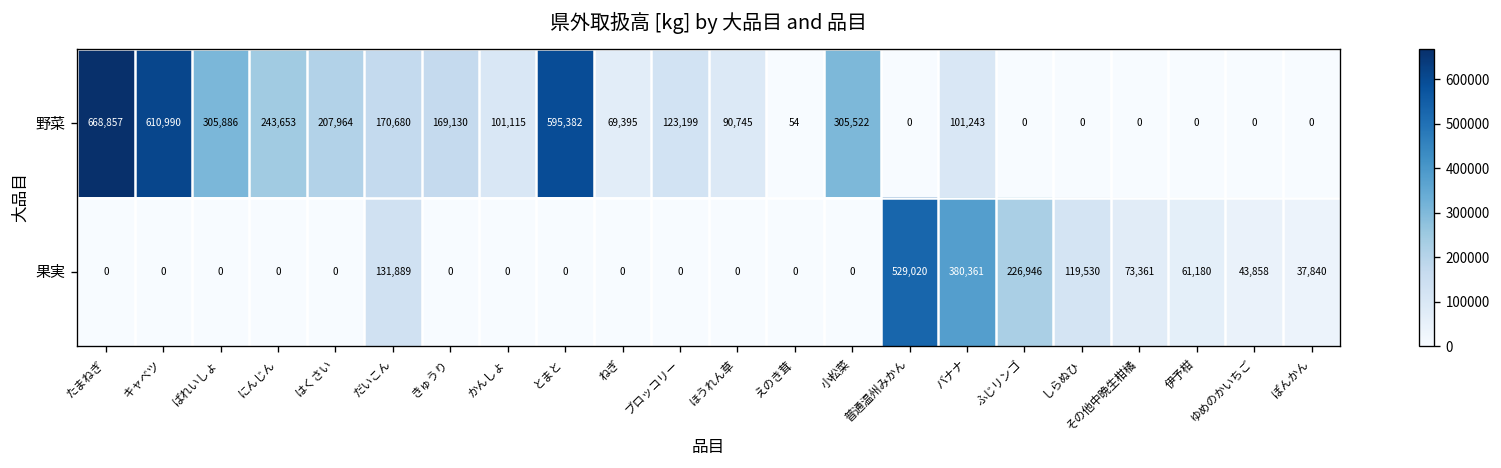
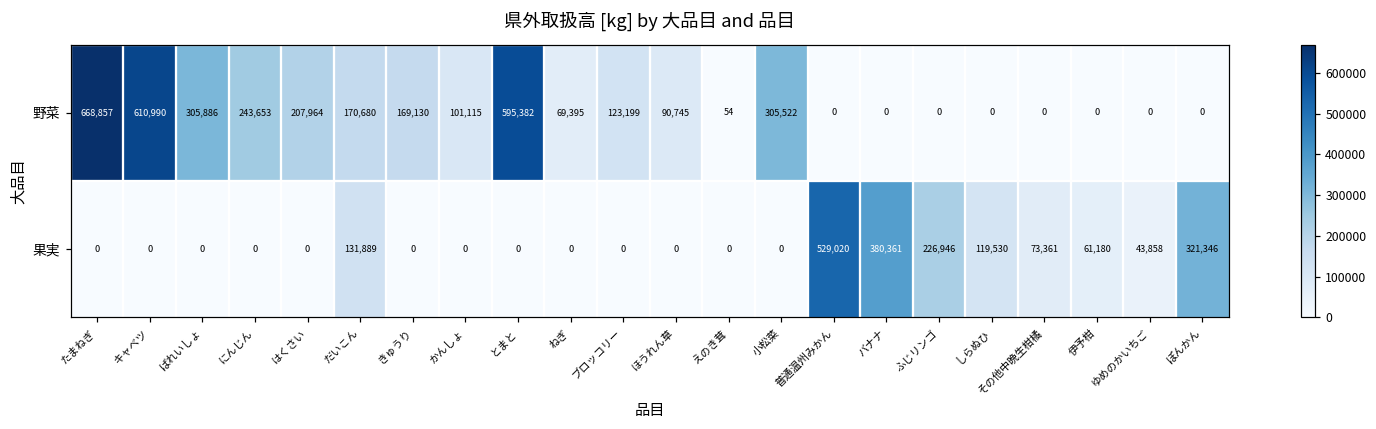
  {
    "野菜": {
      "たまねぎ": "668,857",
      "キャベツ": "610,990",
      "ばれいしょ": "305,886",
      "にんじん": "243,653",
      "はくさい": "207,964",
      "だいこん": "170,680",
      "きゅうり": "169,130",
      "かんしょ": "101,115",
      "とまと": "595,382",
      "ねぎ": "69,395",
      "ブロッコリー": "123,199",
      "ほうれん草": "90,745",
      "えのき茸": "54",
      "小松菜": "305,522",
      "普通温州みかん": "0",
-     "バナナ": "101,243",
+     "バナナ": "0",
      "ふじリンゴ": "0",
      "しらぬひ": "0",
      "その他中晩生柑橘": "0",
      "伊予柑": "0",
      "ゆめのかいちご": "0",
      "ぽんかん": "0"
    },
    "果実": {
      "たまねぎ": "0",
      "キャベツ": "0",
      "ばれいしょ": "0",
      "にんじん": "0",
      "はくさい": "0",
      "だいこん": "131,889",
      "きゅうり": "0",
      "かんしょ": "0",
      "とまと": "0",
      "ねぎ": "0",
      "ブロッコリー": "0",
      "ほうれん草": "0",
      "えのき茸": "0",
      "小松菜": "0",
      "普通温州みかん": "529,020",
      "バナナ": "380,361",
      "ふじリンゴ": "226,946",
      "しらぬひ": "119,530",
      "その他中晩生柑橘": "73,361",
      "伊予柑": "61,180",
      "ゆめのかいちご": "43,858",
-     "ぽんかん": "37,840"
+     "ぽんかん": "321,346"
    }
  }
